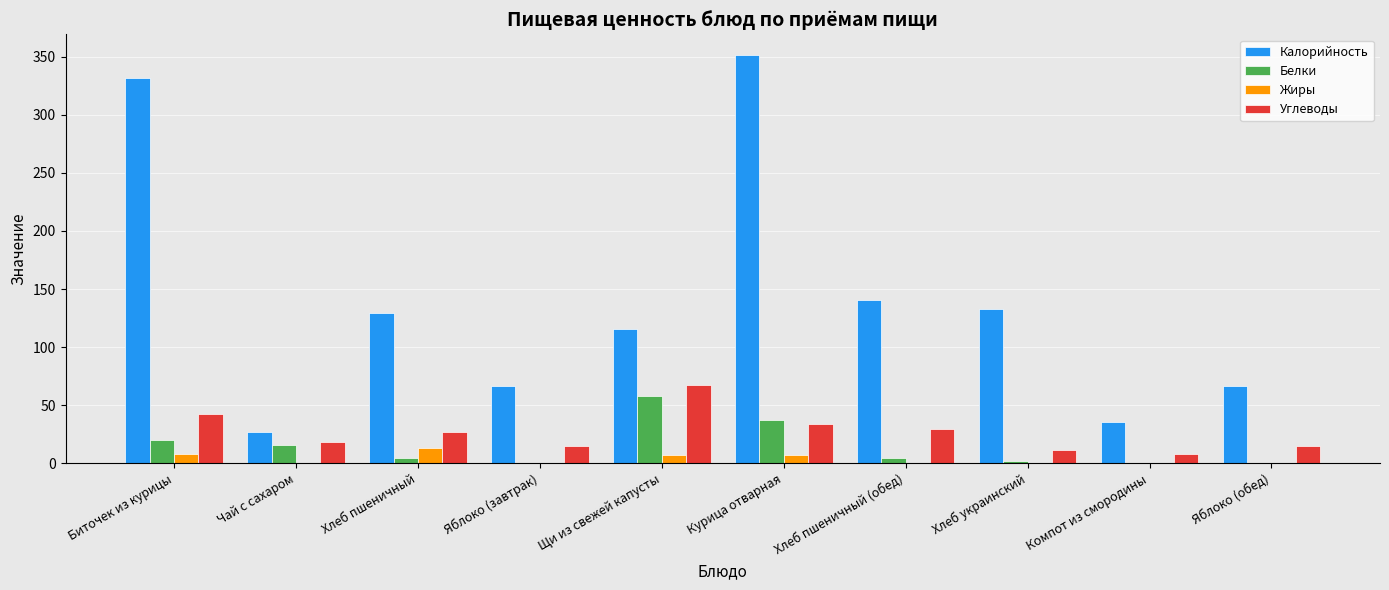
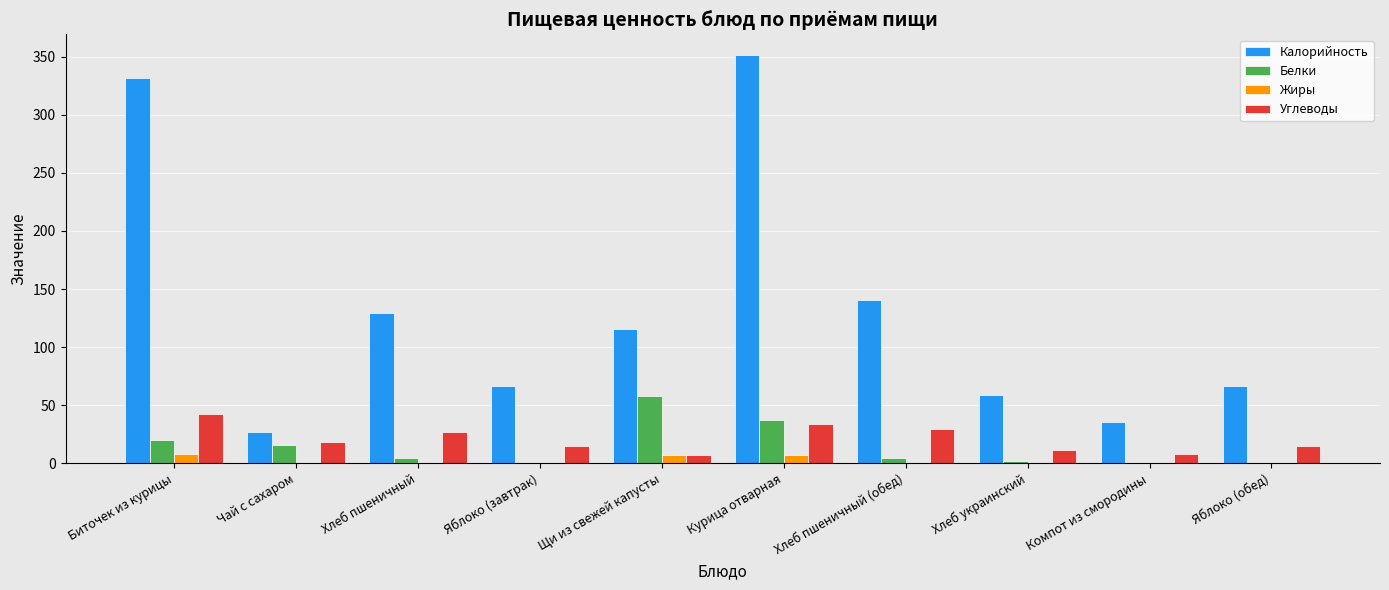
  {
    "Калорийность": {
      "Биточек из курицы": 332,
      "Чай с сахаром": 27,
      "Хлеб пшеничный": 129,
      "Яблоко (завтрак)": 67,
      "Щи из свежей капусты": 115,
      "Курица отварная": 352,
      "Хлеб пшеничный (обед)": 141,
-     "Хлеб украинский": 133,
+     "Хлеб украинский": 59,
      "Компот из смородины": 36,
      "Яблоко (обед)": 67
    },
    "Белки": {
      "Биточек из курицы": 20,
      "Чай с сахаром": 16,
      "Хлеб пшеничный": 4,
      "Щи из свежей капусты": 58,
      "Курица отварная": 37,
      "Хлеб пшеничный (обед)": 5
    },
    "Жиры": {
      "Биточек из курицы": 8,
      "Чай с сахаром": 0,
-     "Хлеб пшеничный": 14,
+     "Хлеб пшеничный": 1,
      "Щи из свежей капусты": 7,
      "Курица отварная": 7
    },
    "Углеводы": {
      "Биточек из курицы": 43,
      "Чай с сахаром": 18,
      "Хлеб пшеничный": 27,
      "Яблоко (завтрак)": 15,
-     "Щи из свежей капусты": 68,
+     "Щи из свежей капусты": 7,
      "Курица отварная": 34,
      "Хлеб пшеничный (обед)": 30,
      "Хлеб украинский": 12,
      "Компот из смородины": 8,
      "Яблоко (обед)": 15
    }
  }
